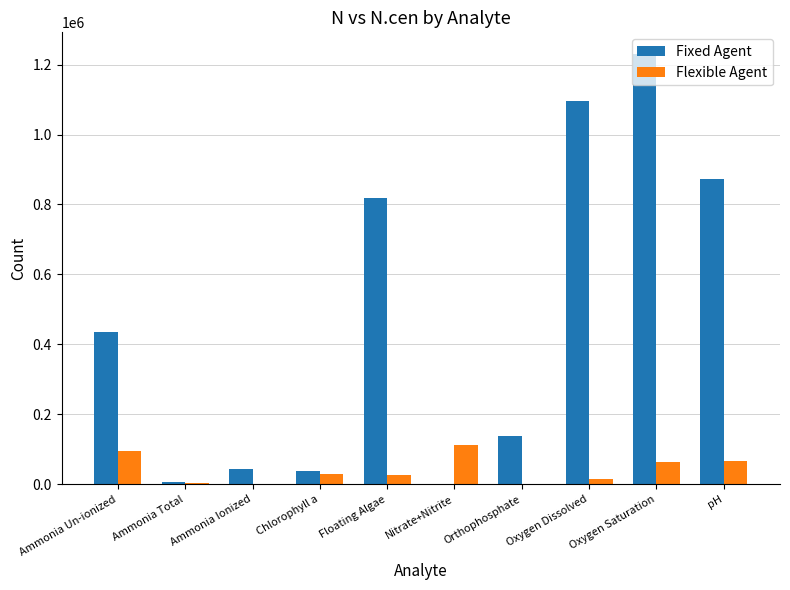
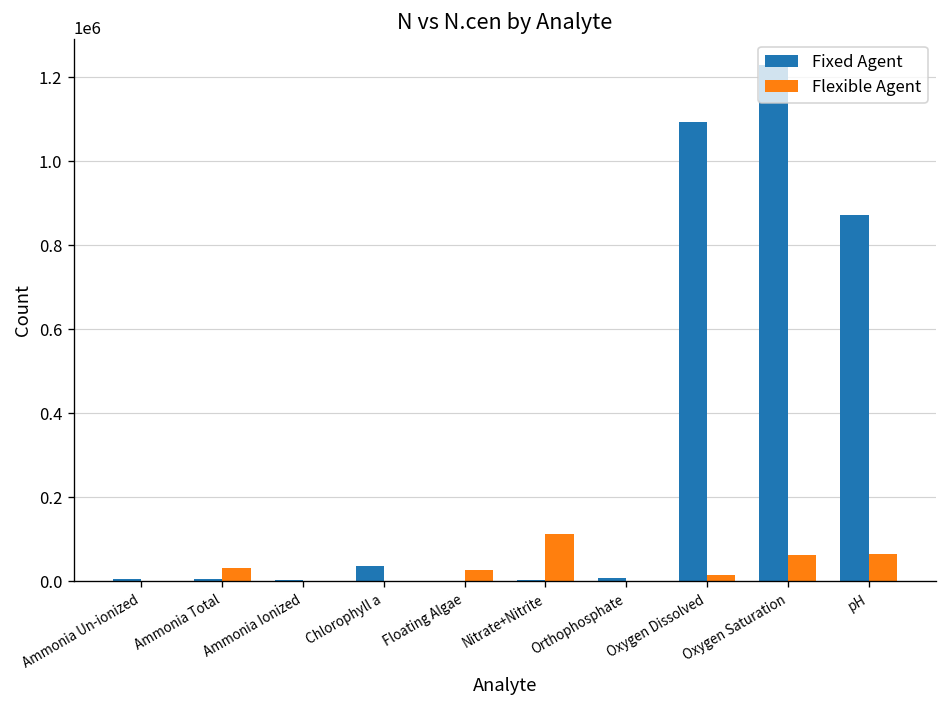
  {
    "Fixed Agent": {
-     "Ammonia Un-ionized": 430000,
-     "Ammonia Ionized": 40000,
+     "Ammonia Un-ionized": 10000,
+     "Ammonia Ionized": 0,
      "Chlorophyll a": 40000,
-     "Floating Algae": 820000,
-     "Orthophosphate": 140000,
+     "Floating Algae": 0,
+     "Orthophosphate": 10000,
      "Oxygen Dissolved": 1100000,
      "pH": 870000
    },
    "Flexible Agent": {
-     "Ammonia Un-ionized": 90000,
-     "Ammonia Total": 0,
+     "Ammonia Un-ionized": 0,
+     "Ammonia Total": 30000,
      "Ammonia Ionized": 0,
-     "Chlorophyll a": 30000,
+     "Chlorophyll a": 0,
      "Floating Algae": 30000,
      "Nitrate+Nitrite": 110000,
      "Oxygen Dissolved": 10000,
      "Oxygen Saturation": 60000,
      "pH": 70000
    }
  }
